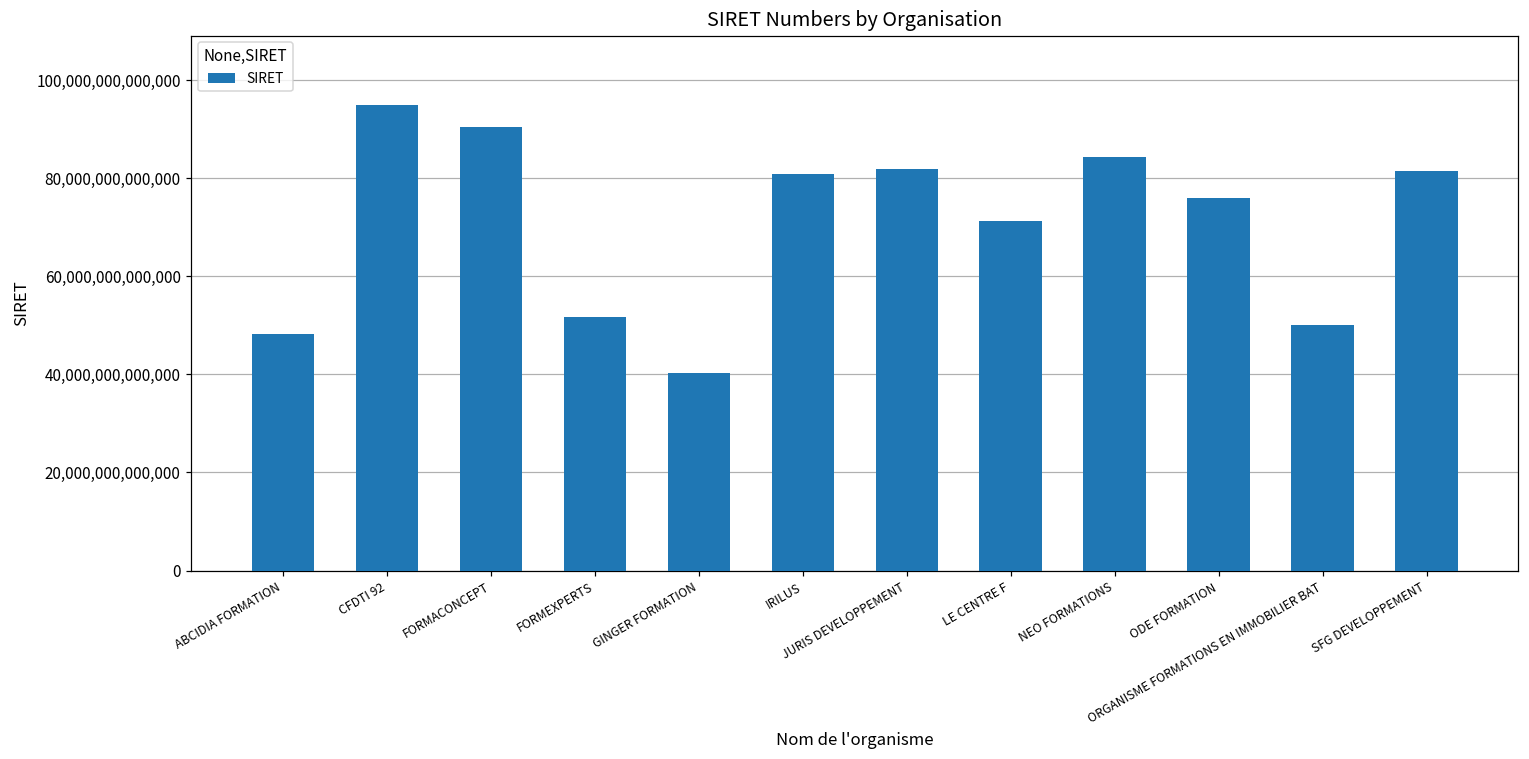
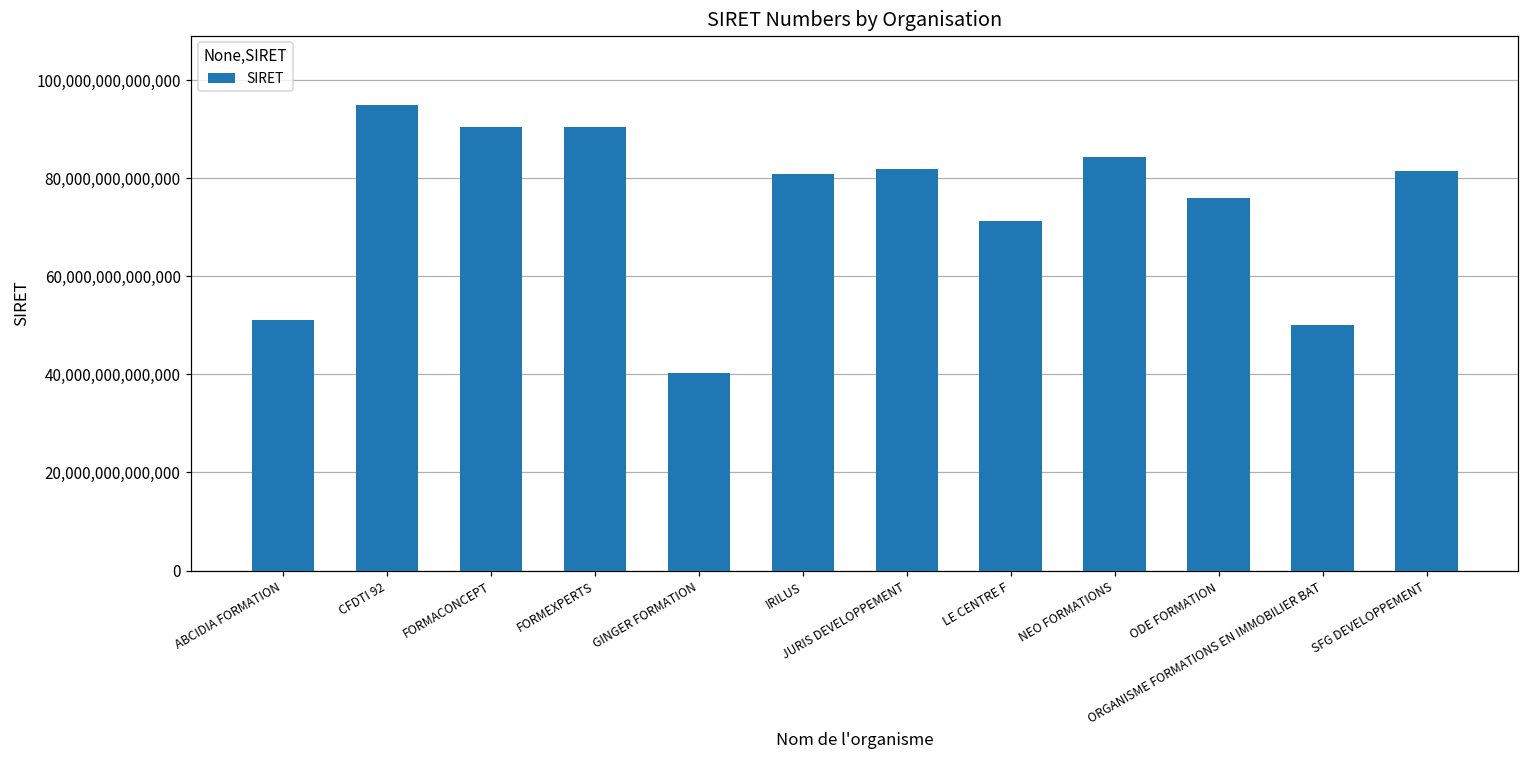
  {
-   "ABCIDIA FORMATION": "48,000,000,000,000",
+   "ABCIDIA FORMATION": "51,000,000,000,000",
    "CFDTI 92": "95,000,000,000,000",
    "FORMACONCEPT": "91,000,000,000,000",
-   "FORMEXPERTS": "52,000,000,000,000",
+   "FORMEXPERTS": "91,000,000,000,000",
    "GINGER FORMATION": "40,000,000,000,000",
    "IRILUS": "81,000,000,000,000",
    "JURIS DEVELOPPEMENT": "82,000,000,000,000",
    "LE CENTRE F": "71,000,000,000,000",
    "NEO FORMATIONS": "84,000,000,000,000",
    "ODE FORMATION": "76,000,000,000,000",
    "ORGANISME FORMATIONS EN IMMOBILIER BAT": "50,000,000,000,000",
    "SFG DEVELOPPEMENT": "81,000,000,000,000"
  }
